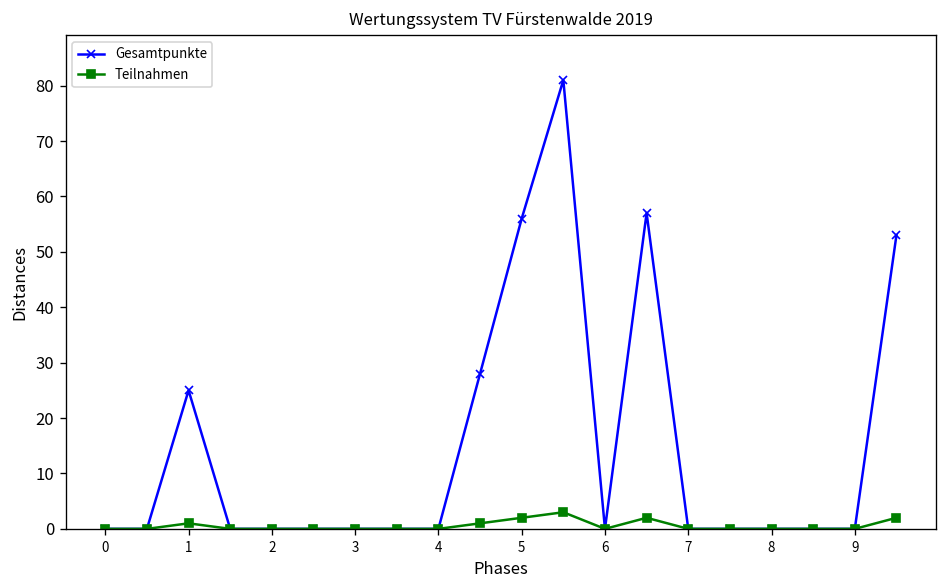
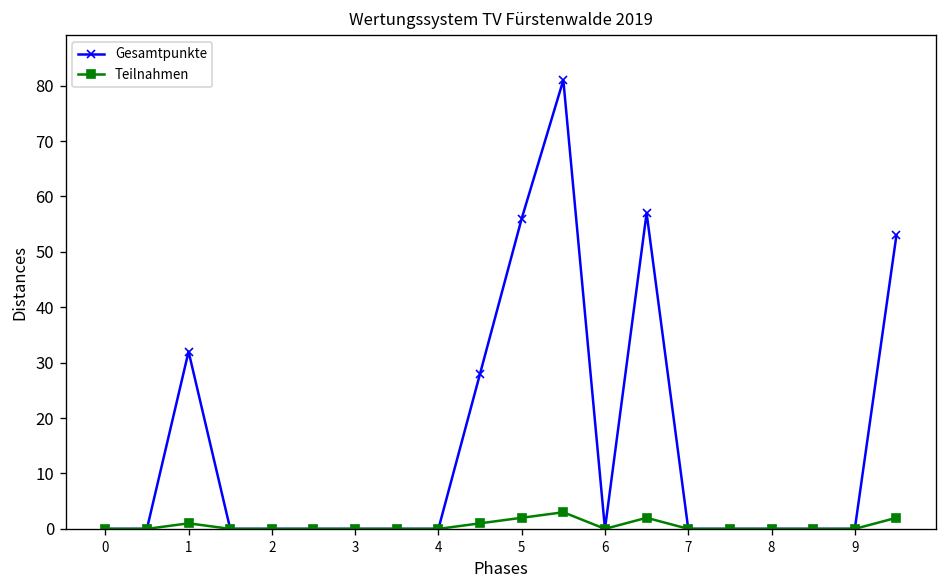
  {
    "Gesamtpunkte": {
-     "1": 25,
+     "1": 32,
      "5": 56
    },
    "Teilnahmen": {
      "1": 1,
      "5": 2
    }
  }
